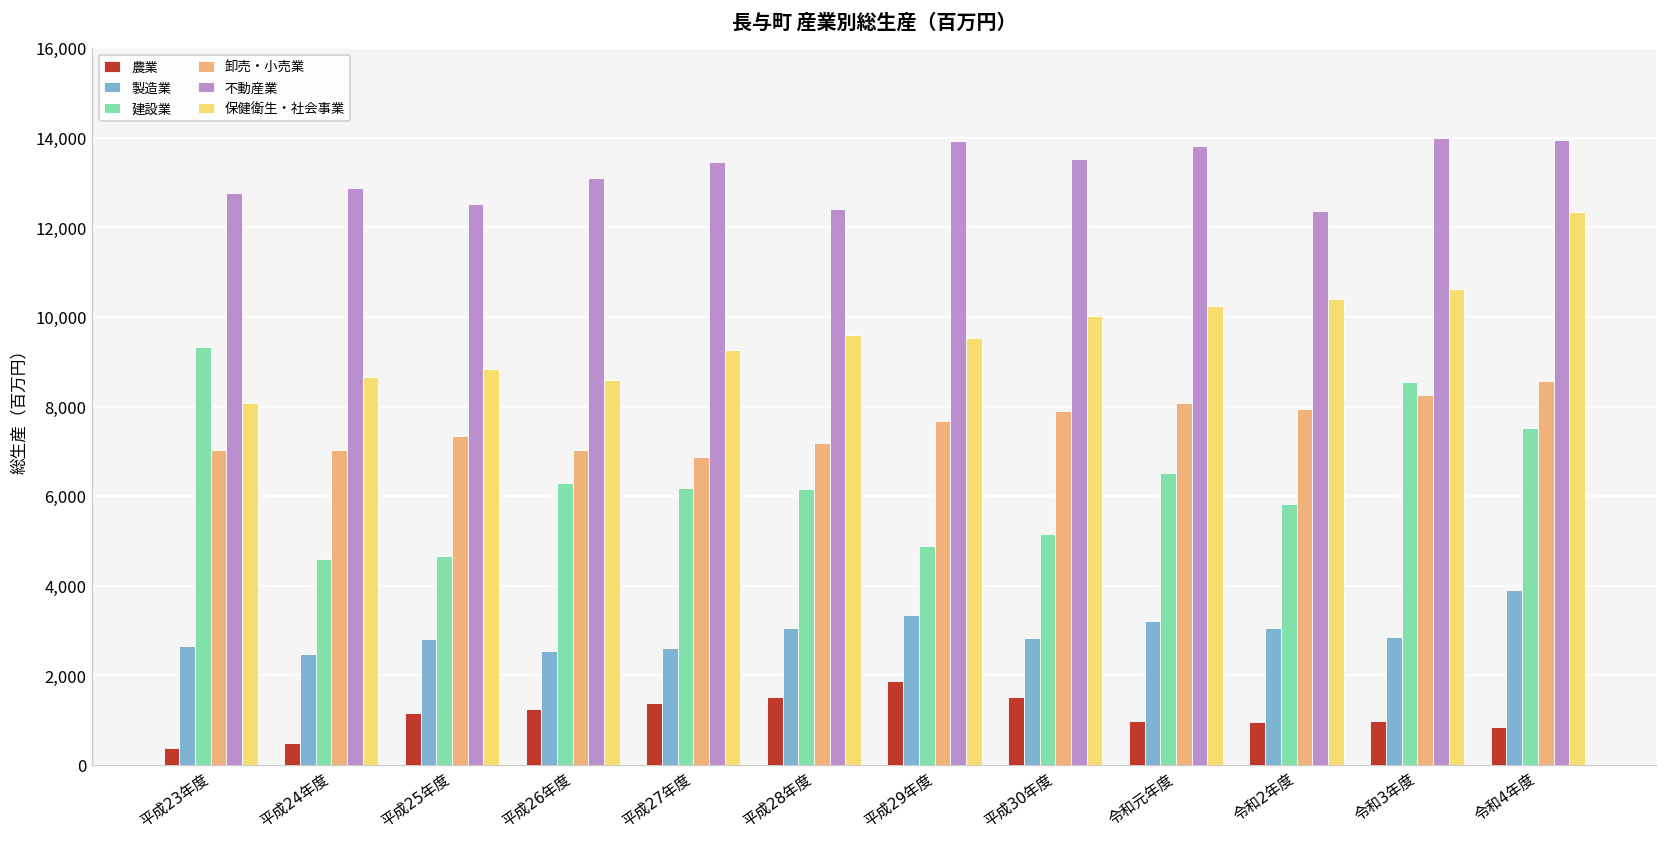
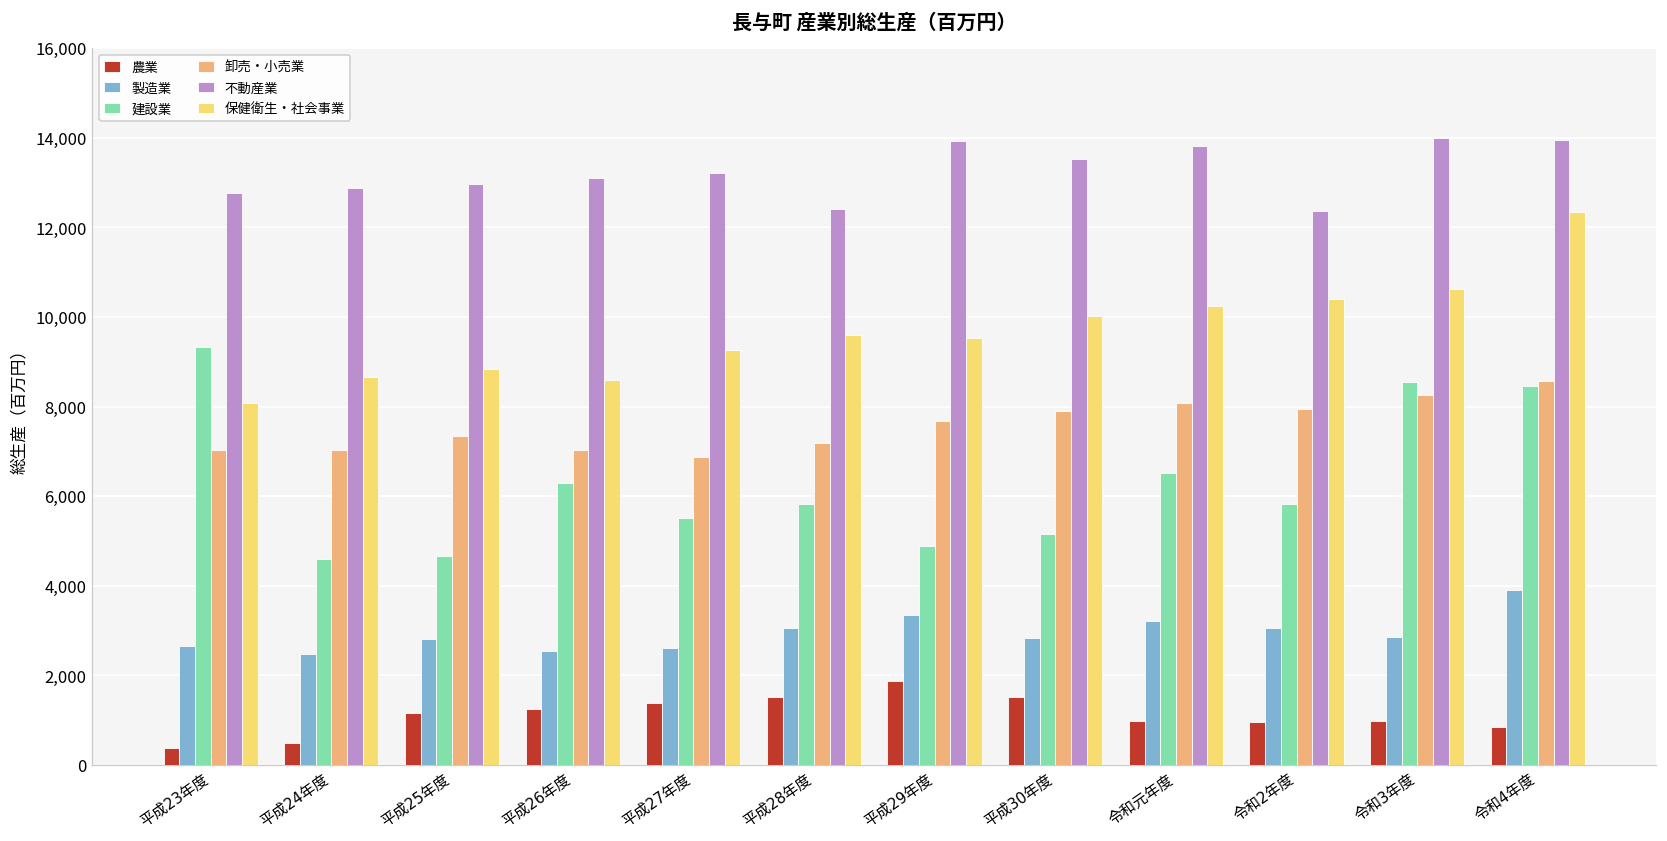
  {
    "農業": {
      "平成23年度": "400",
      "平成24年度": "500",
      "平成25年度": "1,200",
      "平成26年度": "1,300",
      "平成27年度": "1,400",
      "平成28年度": "1,500",
      "平成29年度": "1,900",
      "平成30年度": "1,500",
      "令和元年度": "1,000",
      "令和2年度": "1,000",
      "令和3年度": "1,000",
      "令和4年度": "800"
    },
    "製造業": {
      "平成23年度": "2,600",
      "平成24年度": "2,500",
      "平成25年度": "2,800",
      "平成26年度": "2,500",
      "平成27年度": "2,600",
      "平成28年度": "3,100",
      "平成29年度": "3,300",
      "平成30年度": "2,800",
      "令和元年度": "3,200",
      "令和2年度": "3,100",
      "令和3年度": "2,900",
      "令和4年度": "3,900"
    },
    "建設業": {
      "平成23年度": "9,300",
      "平成24年度": "4,600",
      "平成25年度": "4,700",
      "平成26年度": "6,300",
-     "平成27年度": "6,200",
-     "平成28年度": "6,200",
+     "平成27年度": "5,500",
+     "平成28年度": "5,800",
      "平成29年度": "4,900",
      "平成30年度": "5,200",
      "令和元年度": "6,500",
      "令和2年度": "5,800",
      "令和3年度": "8,500",
-     "令和4年度": "7,500"
+     "令和4年度": "8,500"
    },
    "不動産業": {
      "平成23年度": "12,800",
      "平成24年度": "12,900",
-     "平成25年度": "12,500",
+     "平成25年度": "13,000",
      "平成26年度": "13,100",
-     "平成27年度": "13,500",
+     "平成27年度": "13,200",
      "平成28年度": "12,400",
      "平成29年度": "13,900",
      "平成30年度": "13,500",
      "令和元年度": "13,800",
      "令和2年度": "12,400",
      "令和3年度": "14,000",
      "令和4年度": "14,000"
    }
  }
